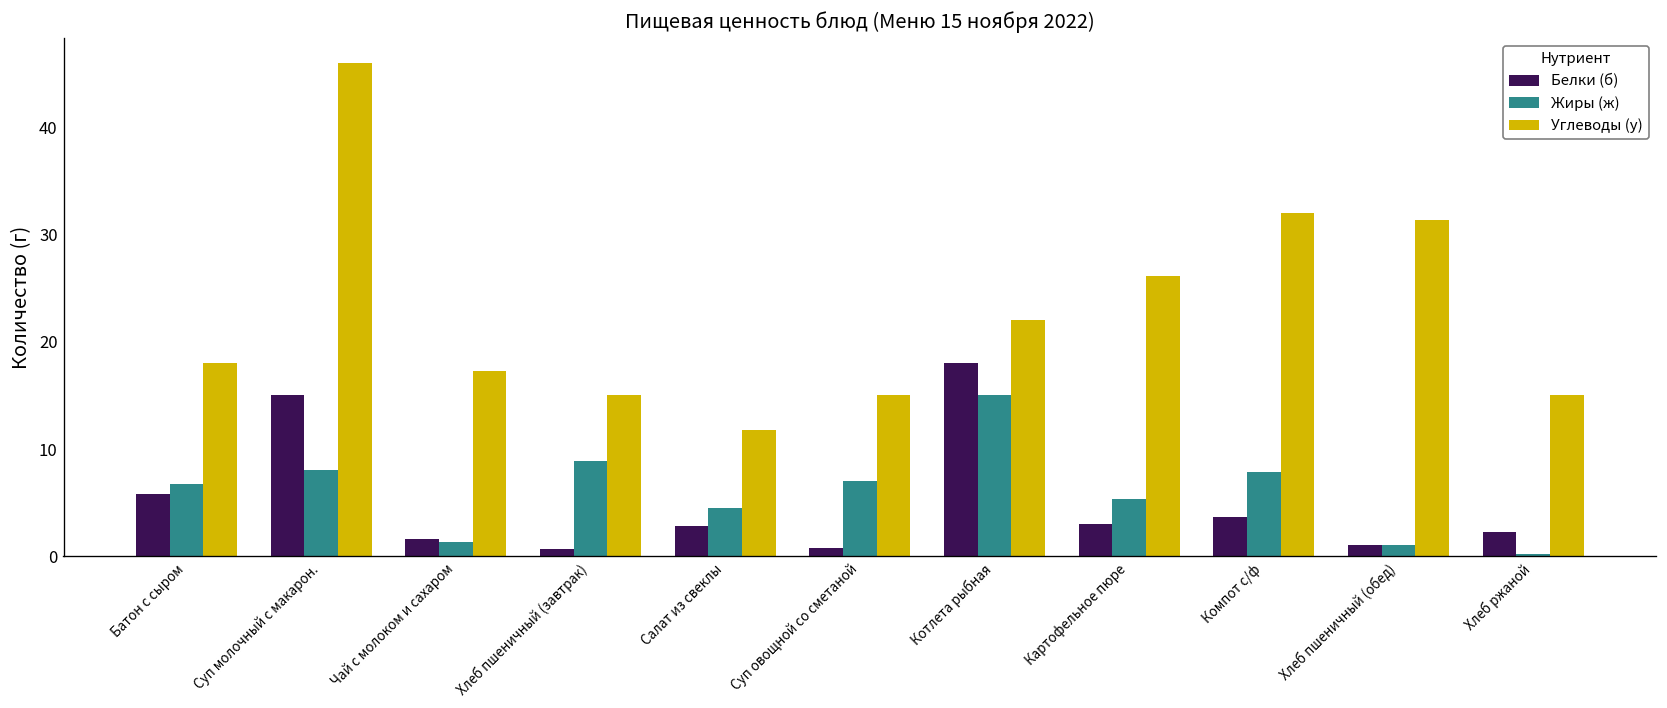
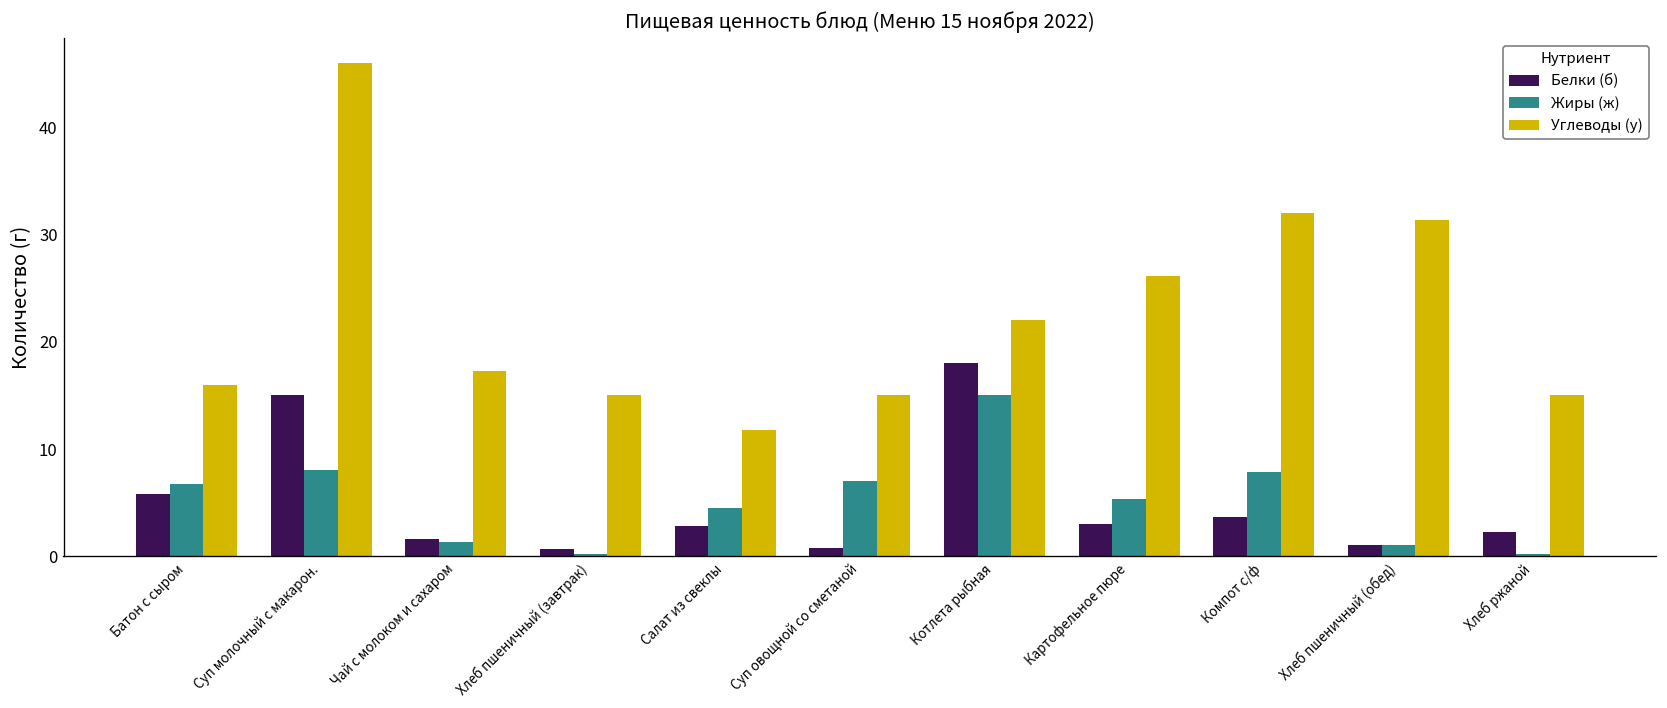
  {
    "Белки (б)": {
      "Батон с сыром": 6,
      "Суп молочный с макарон.": 15,
      "Чай с молоком и сахаром": 2,
      "Хлеб пшеничный (завтрак)": 1,
      "Салат из свеклы": 3,
      "Суп овощной со сметаной": 1,
      "Котлета рыбная": 18,
      "Картофельное пюре": 3,
      "Компот с/ф": 4,
      "Хлеб пшеничный (обед)": 1,
      "Хлеб ржаной": 2
    },
    "Жиры (ж)": {
      "Батон с сыром": 7,
      "Суп молочный с макарон.": 8,
      "Чай с молоком и сахаром": 1,
-     "Хлеб пшеничный (завтрак)": 9,
+     "Хлеб пшеничный (завтрак)": 0,
      "Салат из свеклы": 4,
      "Суп овощной со сметаной": 7,
      "Котлета рыбная": 15,
      "Картофельное пюре": 5,
      "Компот с/ф": 8,
      "Хлеб пшеничный (обед)": 1
    },
    "Углеводы (у)": {
-     "Батон с сыром": 18,
+     "Батон с сыром": 16,
      "Суп молочный с макарон.": 46,
      "Чай с молоком и сахаром": 17,
      "Хлеб пшеничный (завтрак)": 15,
      "Салат из свеклы": 12,
      "Суп овощной со сметаной": 15,
      "Котлета рыбная": 22,
      "Картофельное пюре": 26,
      "Компот с/ф": 32,
      "Хлеб пшеничный (обед)": 31,
      "Хлеб ржаной": 15
    }
  }
